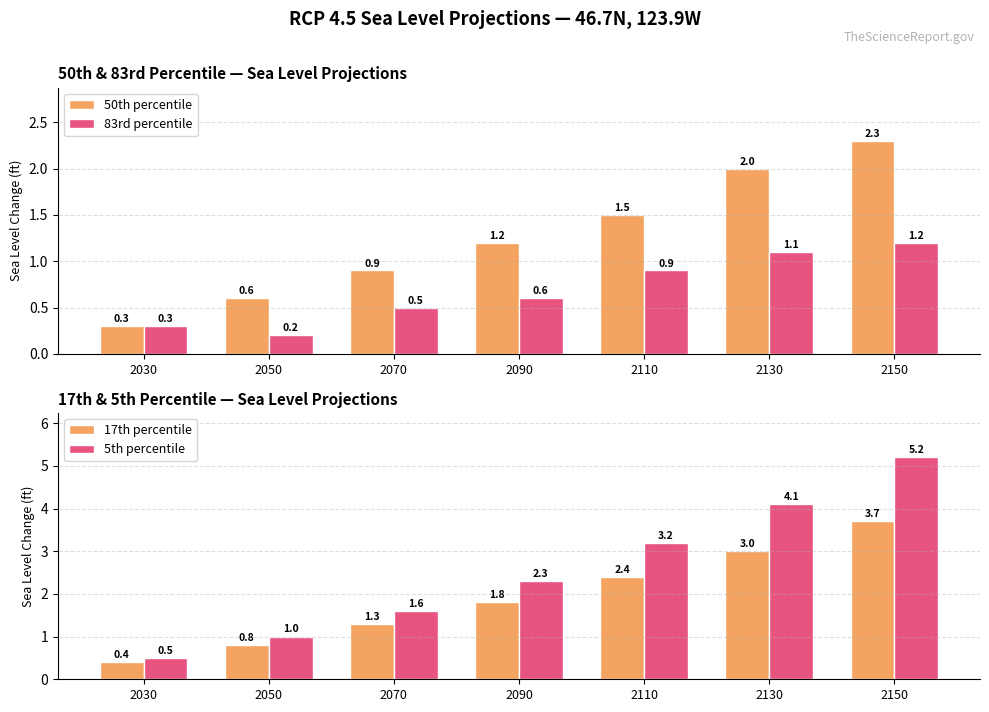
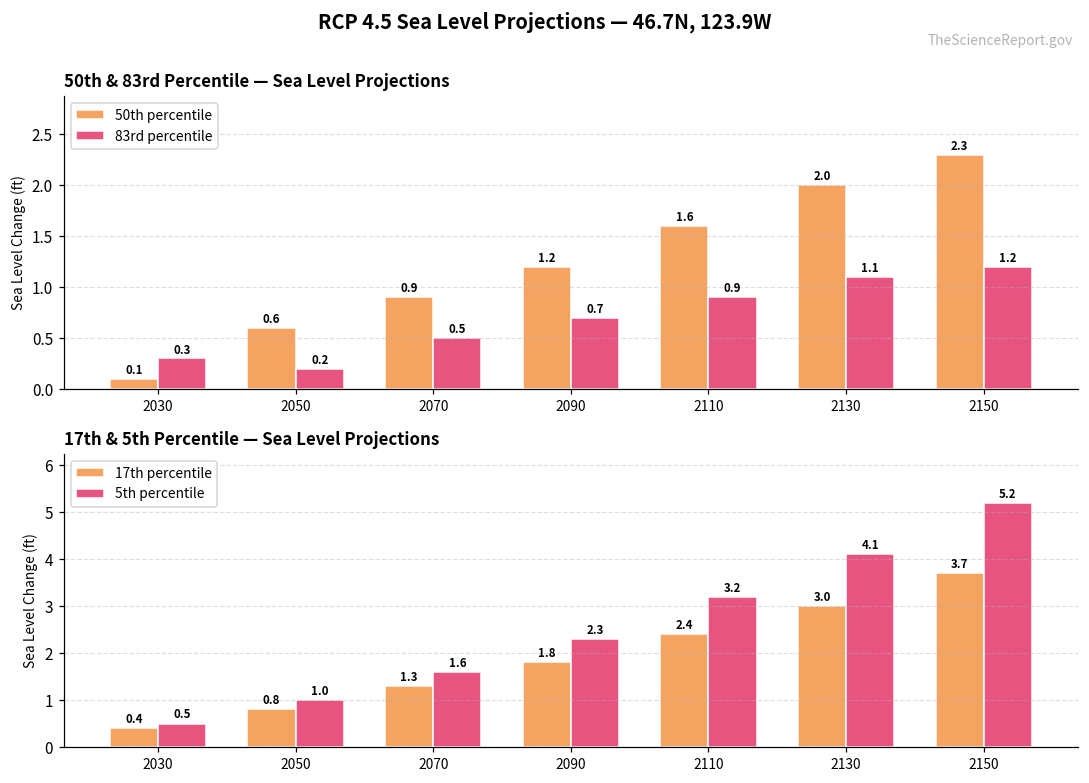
  {
    "50th & 83rd Percentile — Sea Level Projections": {
      "50th percentile": {
-       "2030": 0.3,
+       "2030": 0.1,
        "2050": 0.6,
        "2070": 0.9,
        "2090": 1.2,
-       "2110": 1.5,
+       "2110": 1.6,
        "2130": 2.0,
        "2150": 2.3
      },
      "83rd percentile": {
        "2030": 0.3,
        "2050": 0.2,
        "2070": 0.5,
-       "2090": 0.6,
+       "2090": 0.7,
        "2110": 0.9,
        "2130": 1.1,
        "2150": 1.2
      }
    },
    "17th & 5th Percentile — Sea Level Projections": {
      "17th percentile": {
        "2030": 0.4,
        "2050": 0.8,
        "2070": 1.3,
        "2090": 1.8,
        "2110": 2.4,
        "2130": 3.0,
        "2150": 3.7
      },
      "5th percentile": {
        "2030": 0.5,
        "2050": 1.0,
        "2070": 1.6,
        "2090": 2.3,
        "2110": 3.2,
        "2130": 4.1,
        "2150": 5.2
      }
    }
  }
